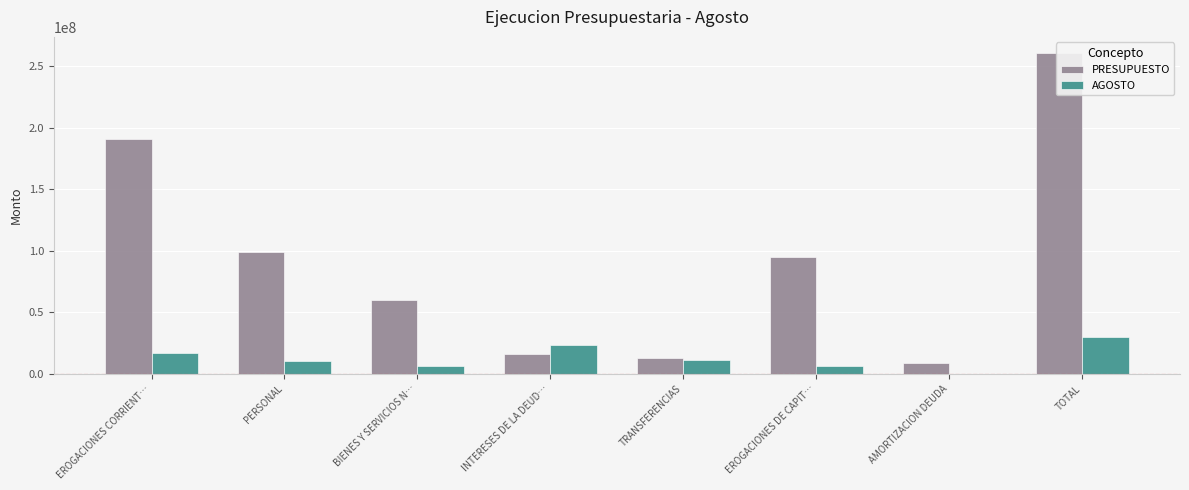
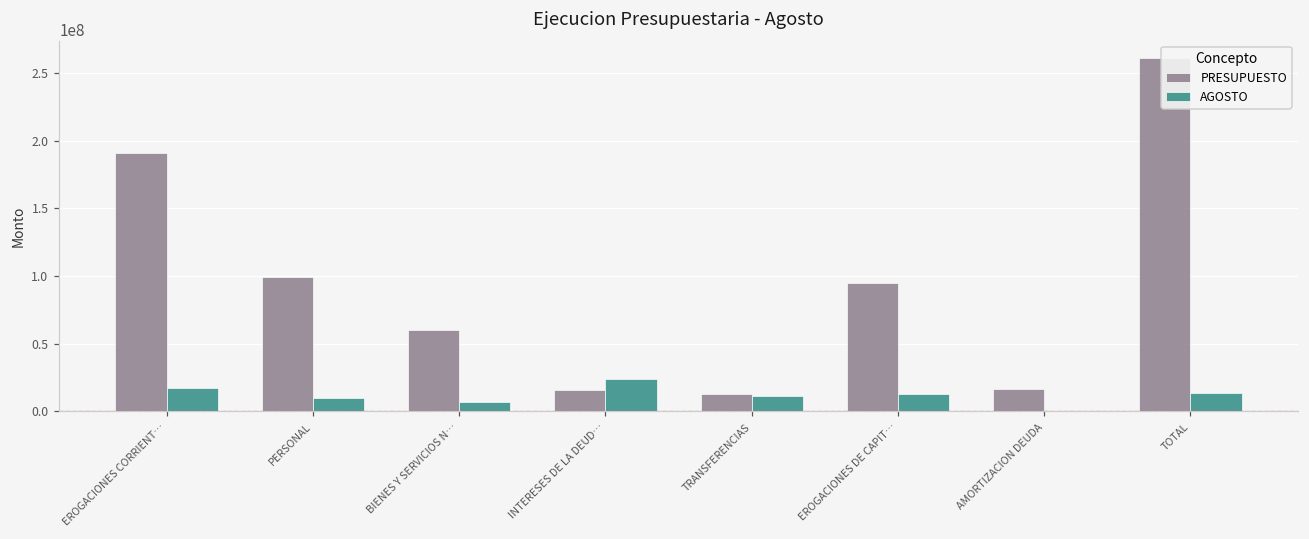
  {
    "PRESUPUESTO": {
      "EROGACIONES CORRIENT…": 191000000,
      "PERSONAL": 100000000,
      "BIENES Y SERVICIOS N…": 60000000,
      "INTERESES DE LA DEUD…": 16000000,
      "TRANSFERENCIAS": 13000000,
      "EROGACIONES DE CAPIT…": 95000000,
-     "AMORTIZACION DEUDA": 9000000
+     "AMORTIZACION DEUDA": 16000000
    },
    "AGOSTO": {
      "EROGACIONES CORRIENT…": 17000000,
      "PERSONAL": 10000000,
      "BIENES Y SERVICIOS N…": 7000000,
      "INTERESES DE LA DEUD…": 24000000,
      "TRANSFERENCIAS": 12000000,
-     "EROGACIONES DE CAPIT…": 6000000,
-     "TOTAL": 30000000
+     "EROGACIONES DE CAPIT…": 13000000,
+     "TOTAL": 14000000
    }
  }
